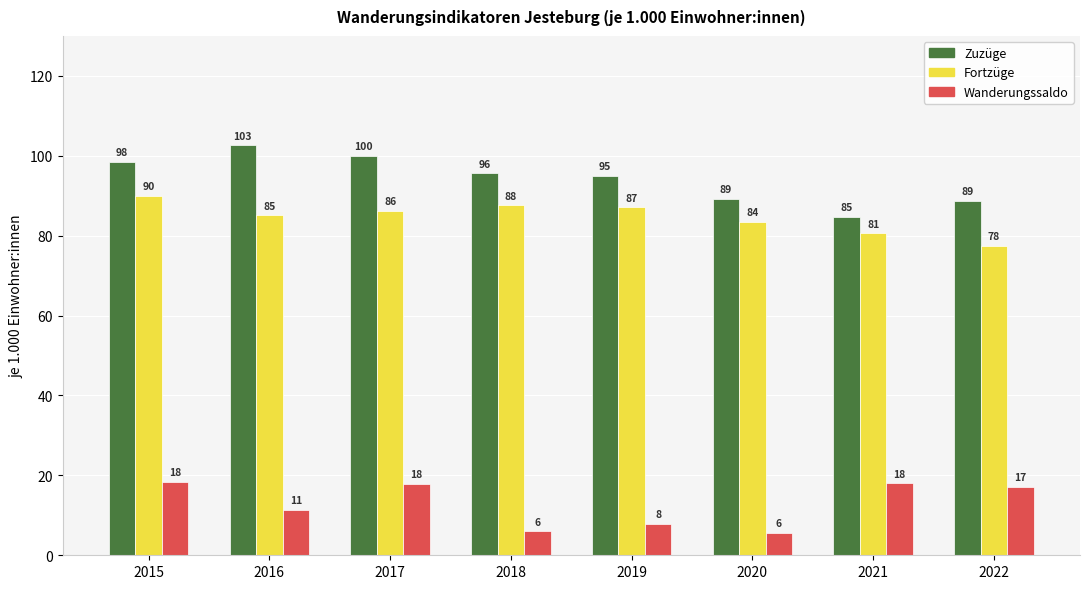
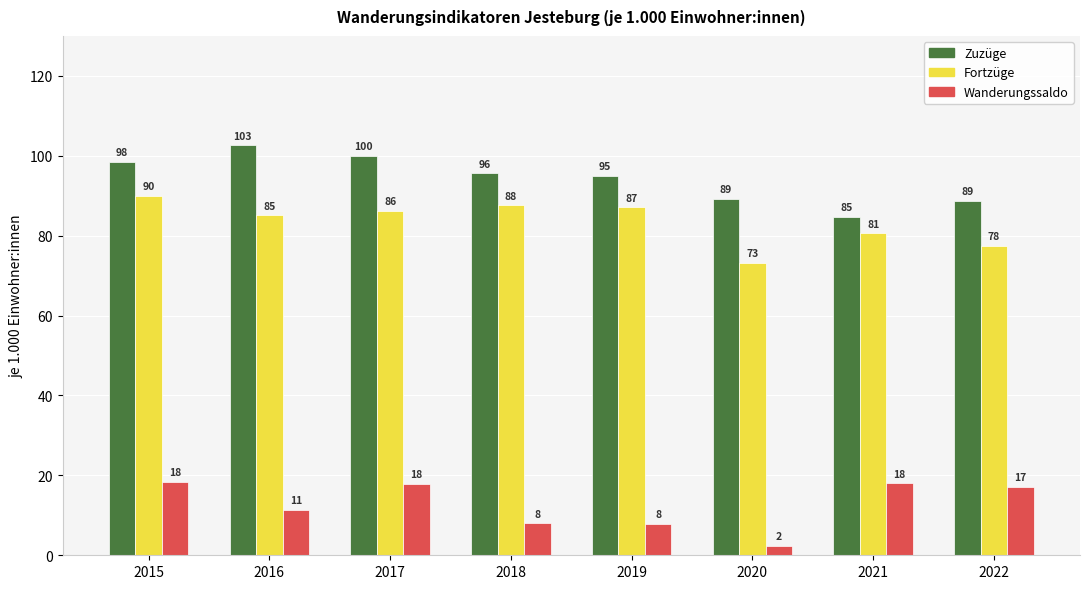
  {
    "Zuzüge": {
      "2015": 98,
      "2016": 103,
      "2017": 100,
      "2018": 96,
      "2019": 95,
      "2020": 89,
      "2021": 85,
      "2022": 89
    },
    "Fortzüge": {
      "2015": 90,
      "2016": 85,
      "2017": 86,
      "2018": 88,
      "2019": 87,
-     "2020": 84,
+     "2020": 73,
      "2021": 81,
      "2022": 78
    },
    "Wanderungssaldo": {
      "2015": 18,
      "2016": 11,
      "2017": 18,
-     "2018": 6,
+     "2018": 8,
      "2019": 8,
-     "2020": 6,
+     "2020": 2,
      "2021": 18,
      "2022": 17
    }
  }
